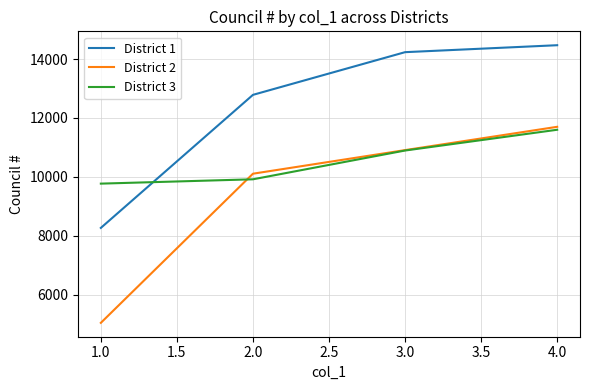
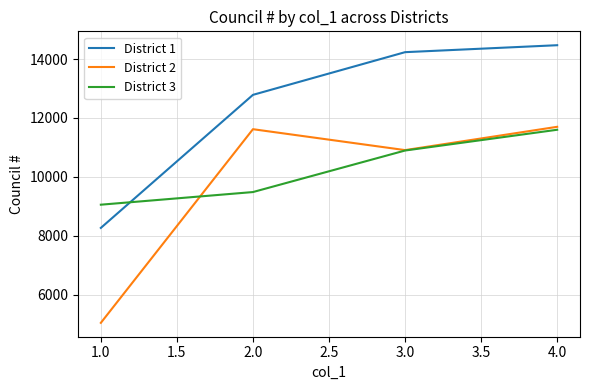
  {
    "District 1": {
      "1.0": 8300,
      "2.0": 12800,
      "3.0": 14200,
      "4.0": 14500
    },
    "District 2": {
      "1.0": 5000,
-     "2.0": 10100,
+     "2.0": 11600,
      "4.0": 11700
    },
    "District 3": {
-     "1.0": 9800,
-     "2.0": 9900,
+     "1.0": 9100,
+     "2.0": 9500,
      "4.0": 11600
    }
  }
